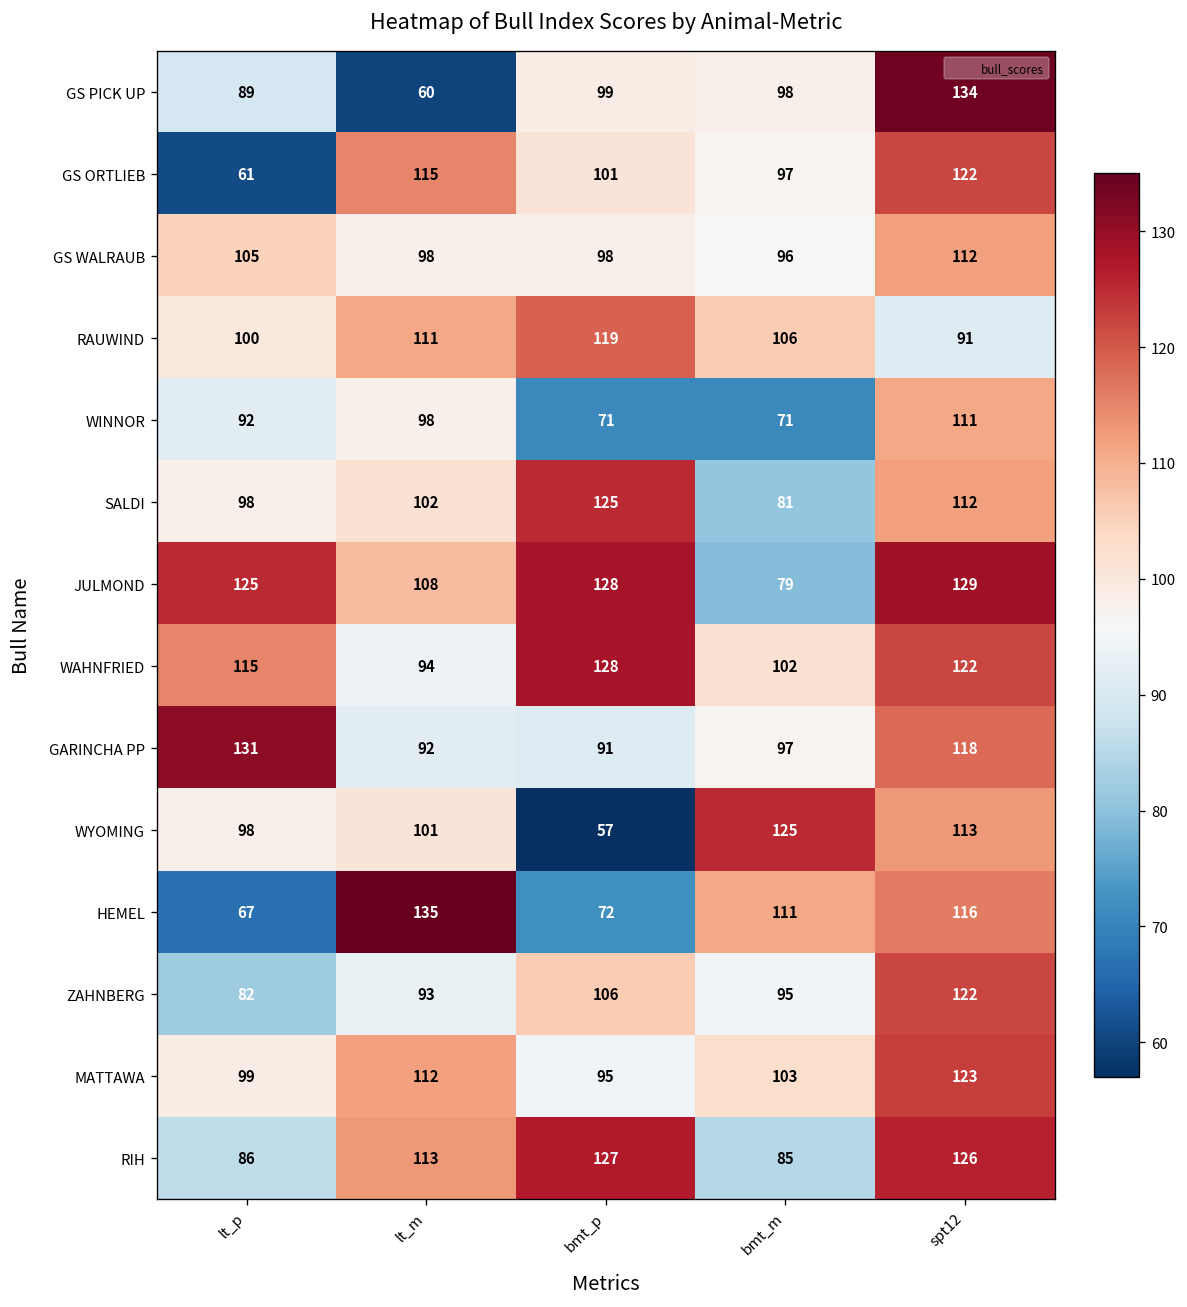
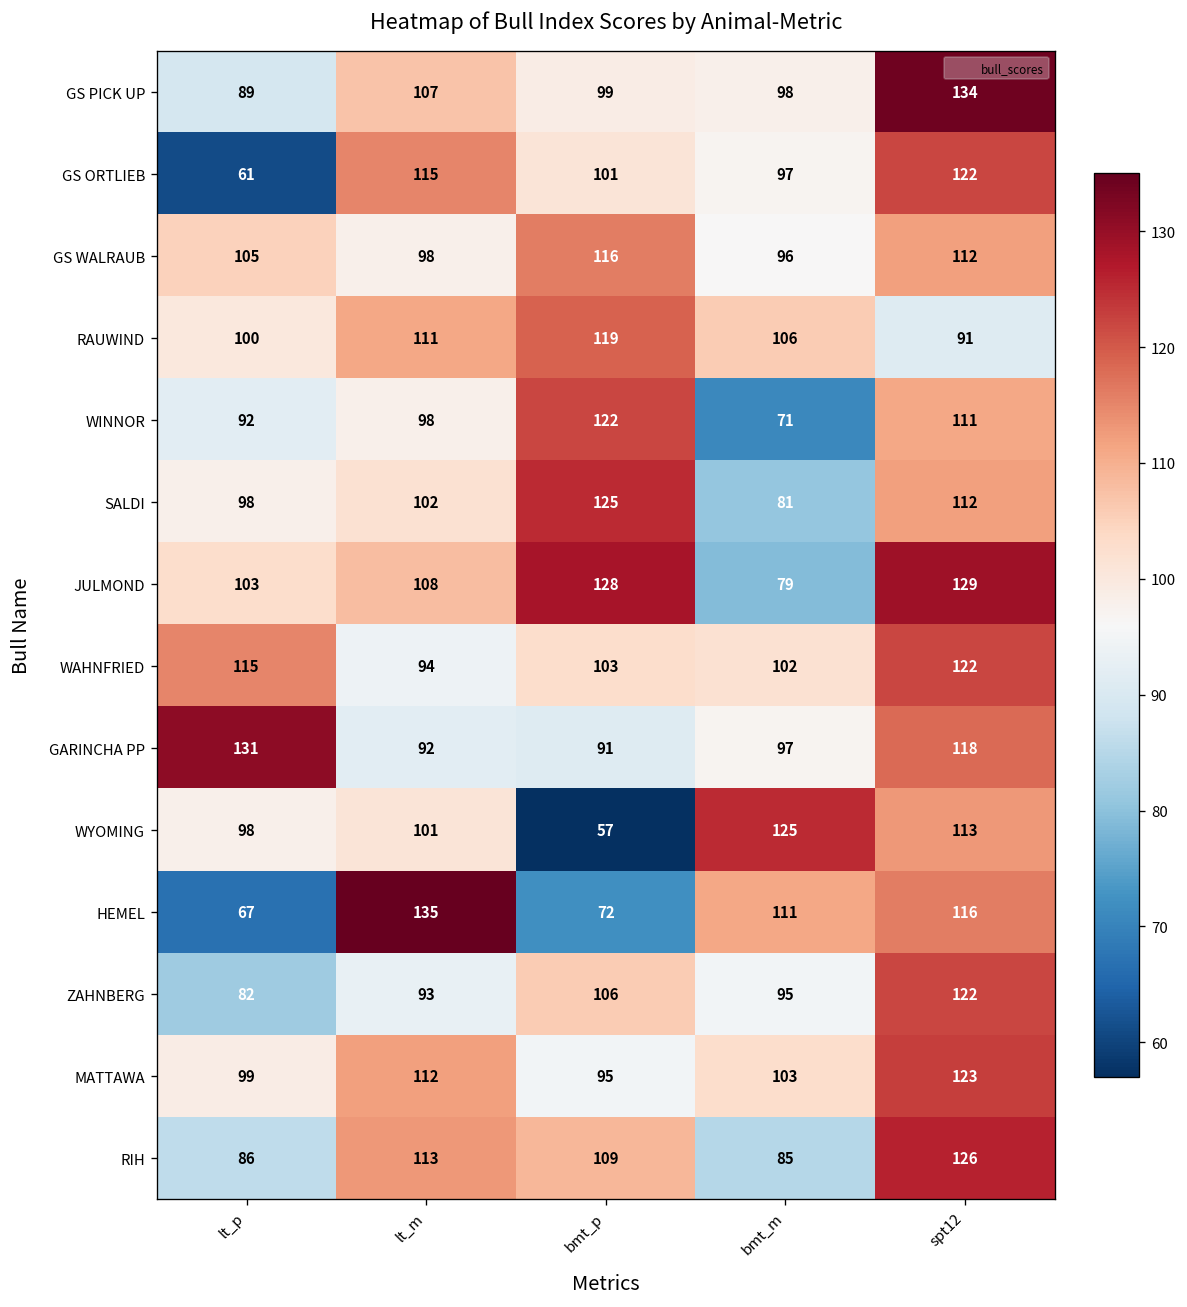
  {
    "GS PICK UP": {
-     "lt_m": 60,
+     "lt_m": 107,
      "bmt_p": 99,
      "bmt_m": 98,
      "spt12": 134
    },
    "GS ORTLIEB": {
      "lt_p": 61,
      "lt_m": 115,
      "bmt_p": 101,
      "bmt_m": 97,
      "spt12": 122
    },
    "GS WALRAUB": {
      "lt_p": 105,
      "lt_m": 98,
-     "bmt_p": 98,
+     "bmt_p": 116,
      "bmt_m": 96,
      "spt12": 112
    },
    "RAUWIND": {
      "lt_p": 100,
      "lt_m": 111,
      "bmt_p": 119,
      "bmt_m": 106,
      "spt12": 91
    },
    "WINNOR": {
      "lt_p": 92,
      "lt_m": 98,
-     "bmt_p": 71,
+     "bmt_p": 122,
      "bmt_m": 71,
      "spt12": 111
    },
    "SALDI": {
      "lt_p": 98,
      "lt_m": 102,
      "bmt_p": 125,
      "bmt_m": 81,
      "spt12": 112
    },
    "JULMOND": {
-     "lt_p": 125,
+     "lt_p": 103,
      "lt_m": 108,
      "bmt_p": 128,
      "bmt_m": 79,
      "spt12": 129
    },
    "WAHNFRIED": {
      "lt_p": 115,
      "lt_m": 94,
-     "bmt_p": 128,
+     "bmt_p": 103,
      "bmt_m": 102,
      "spt12": 122
    },
    "GARINCHA PP": {
      "lt_p": 131,
      "lt_m": 92,
      "bmt_p": 91,
      "bmt_m": 97,
      "spt12": 118
    },
    "WYOMING": {
      "lt_p": 98,
      "lt_m": 101,
      "bmt_p": 57,
      "bmt_m": 125,
      "spt12": 113
    },
    "HEMEL": {
      "lt_p": 67,
      "lt_m": 135,
      "bmt_p": 72,
      "bmt_m": 111,
      "spt12": 116
    },
    "ZAHNBERG": {
      "lt_p": 82,
      "lt_m": 93,
      "bmt_p": 106,
      "bmt_m": 95,
      "spt12": 122
    },
    "MATTAWA": {
      "lt_p": 99,
      "lt_m": 112,
      "bmt_p": 95,
      "bmt_m": 103,
      "spt12": 123
    },
    "RIH": {
      "lt_p": 86,
      "lt_m": 113,
-     "bmt_p": 127,
+     "bmt_p": 109,
      "bmt_m": 85,
      "spt12": 126
    }
  }
